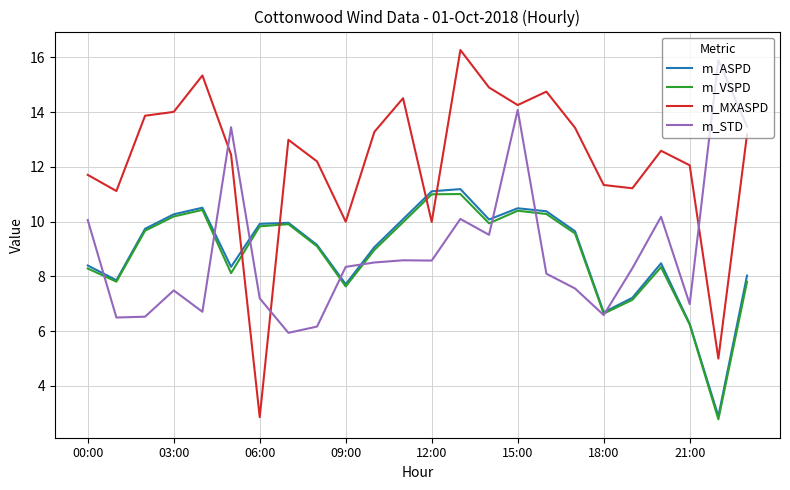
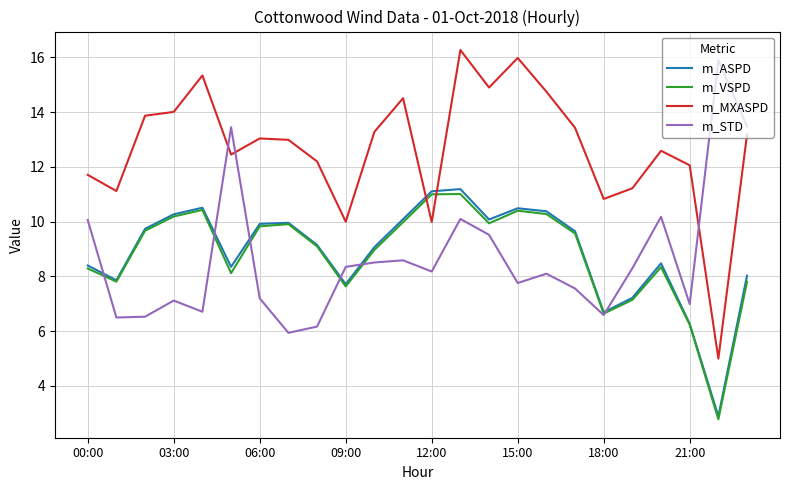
  {
    "m_ASPD": {
      "00:00": 8.4,
      "12:00": 11.1
    },
    "m_VSPD": {
      "00:00": 8.3,
      "12:00": 11.0
    },
    "m_MXASPD": {
      "00:00": 11.7,
      "03:00": 14.0,
-     "06:00": 2.9,
+     "06:00": 13.0,
      "09:00": 10.0,
      "12:00": 10.0,
-     "15:00": 14.3,
-     "18:00": 11.3,
+     "15:00": 16.0,
+     "18:00": 10.8,
      "21:00": 12.1
    },
    "m_STD": {
      "00:00": 10.1,
-     "03:00": 7.5,
+     "03:00": 7.1,
      "06:00": 7.2,
      "09:00": 8.4,
-     "12:00": 8.6,
-     "15:00": 14.1,
+     "12:00": 8.2,
+     "15:00": 7.8,
      "21:00": 7.0
    }
  }
